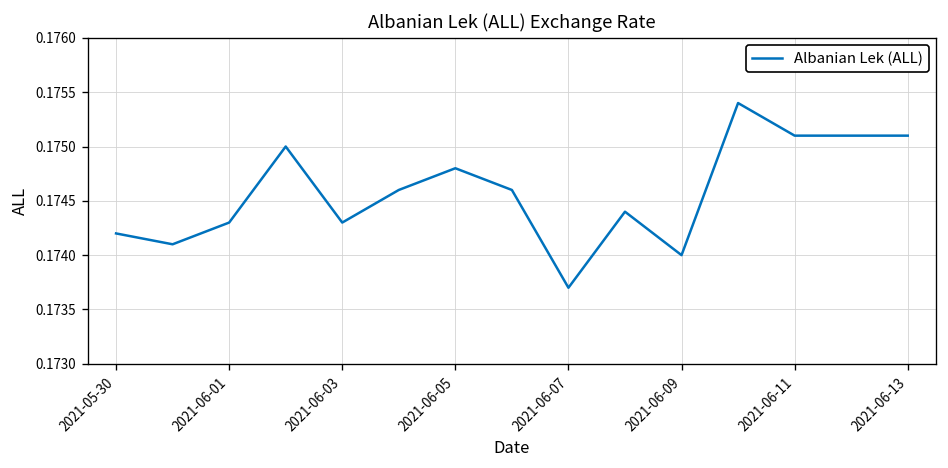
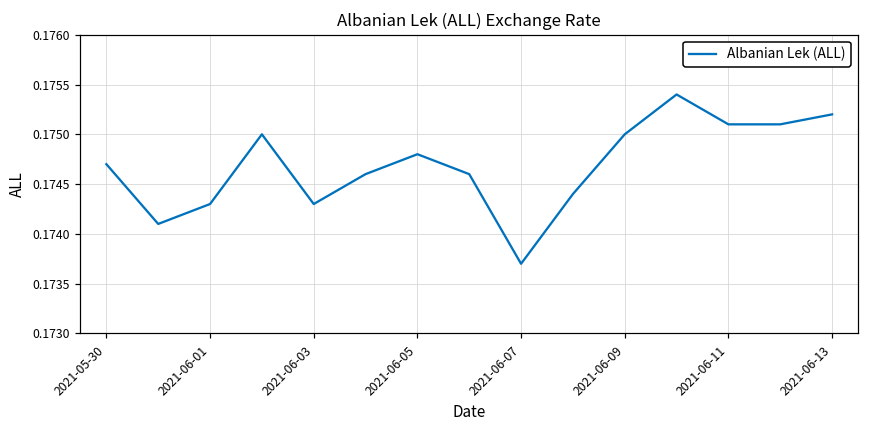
  {
-   "2021-05-30": 0.1742,
+   "2021-05-30": 0.1747,
    "2021-06-01": 0.1743,
    "2021-06-03": 0.1743,
    "2021-06-05": 0.1748,
    "2021-06-07": 0.1737,
-   "2021-06-09": 0.174,
+   "2021-06-09": 0.175,
    "2021-06-11": 0.1751,
-   "2021-06-13": 0.1751
+   "2021-06-13": 0.1752
  }
